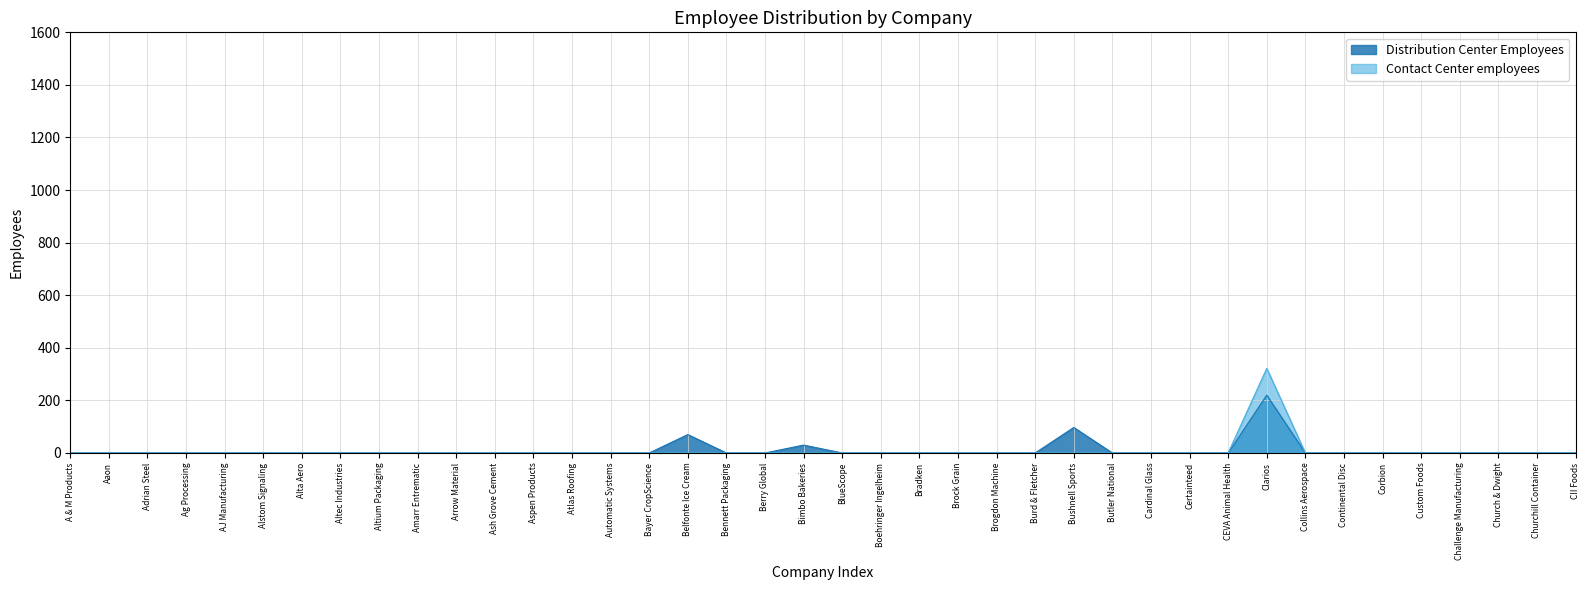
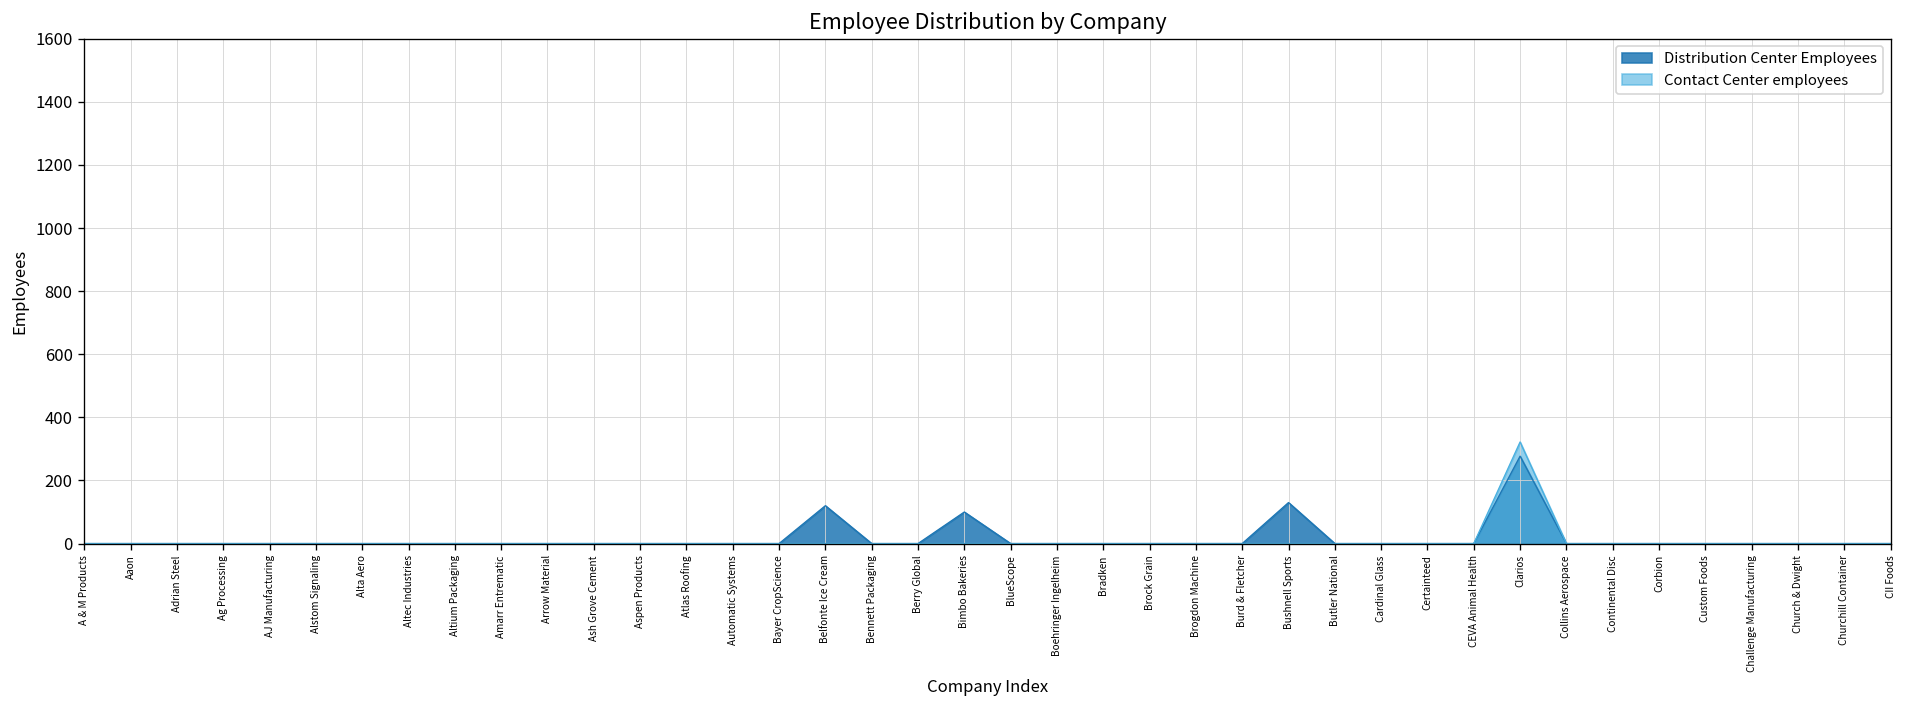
  {
    "Distribution Center Employees": {
-     "Belfonte Ice Cream": 70,
-     "Bimbo Bakeries": 30,
-     "Bushnell Sports": 100,
-     "Clarios": 220
+     "Belfonte Ice Cream": 120,
+     "Bimbo Bakeries": 100,
+     "Bushnell Sports": 130,
+     "Clarios": 280
    },
    "Contact Center employees": {
      "Belfonte Ice Cream": 0,
      "Bimbo Bakeries": 0,
      "Bushnell Sports": 0,
      "Clarios": 320
    }
  }
